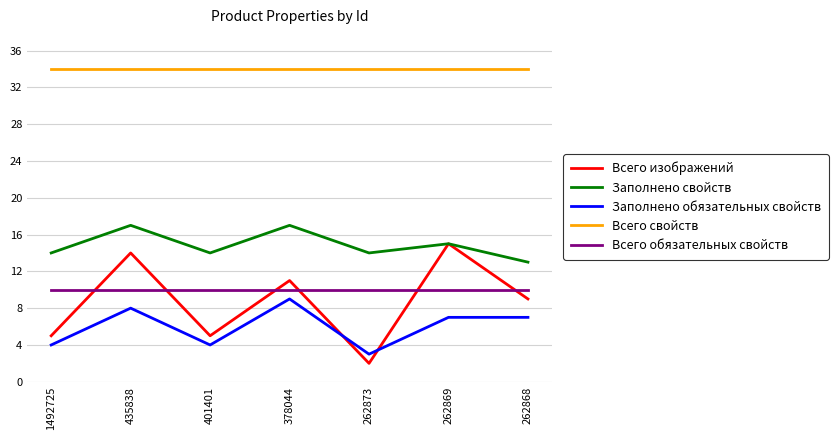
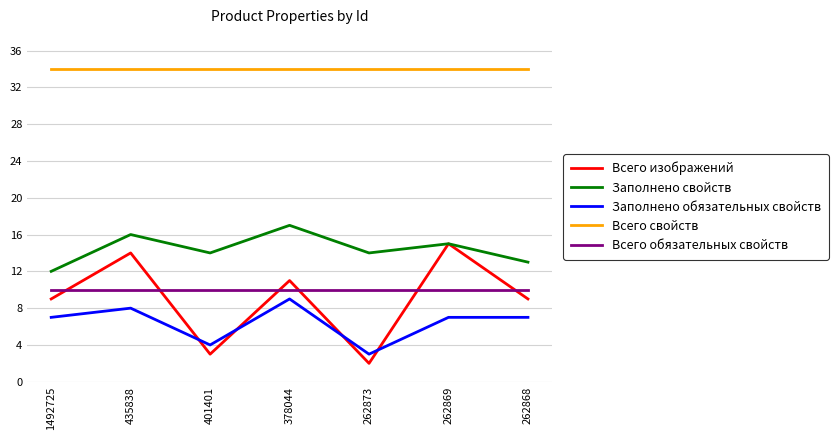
  {
    "Всего изображений": {
-     "1492725": 5,
+     "1492725": 9,
      "435838": 14,
-     "401401": 5,
+     "401401": 3,
      "378044": 11,
      "262873": 2,
      "262868": 9
    },
    "Заполнено свойств": {
-     "1492725": 14,
-     "435838": 17,
+     "1492725": 12,
+     "435838": 16,
      "401401": 14,
      "378044": 17,
      "262873": 14,
      "262868": 13
    },
    "Заполнено обязательных свойств": {
-     "1492725": 4,
+     "1492725": 7,
      "435838": 8,
      "401401": 4,
      "378044": 9,
      "262873": 3,
      "262869": 7,
      "262868": 7
    },
    "Всего свойств": {
      "1492725": 34,
      "435838": 34,
      "401401": 34,
      "378044": 34,
      "262873": 34,
      "262869": 34,
      "262868": 34
    },
    "Всего обязательных свойств": {
      "1492725": 10,
      "435838": 10,
      "401401": 10,
      "378044": 10,
      "262873": 10,
      "262869": 10,
      "262868": 10
    }
  }
